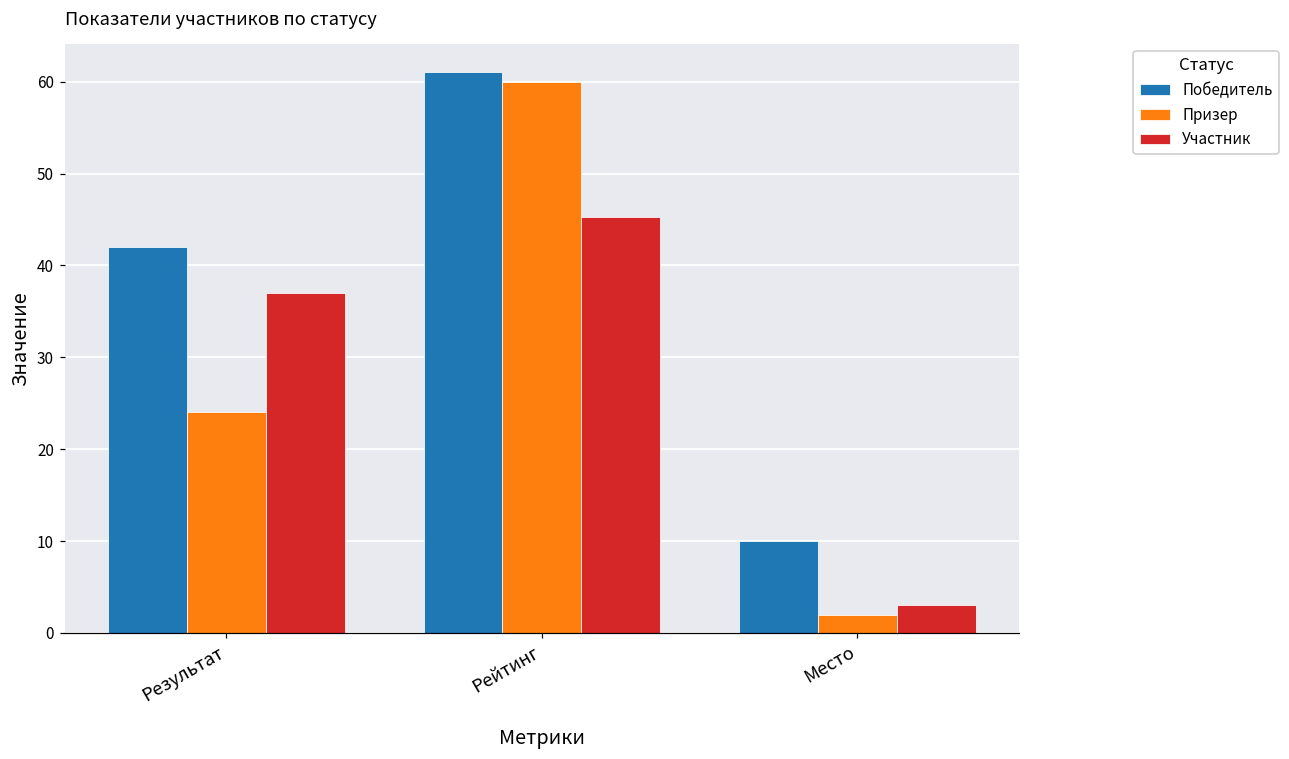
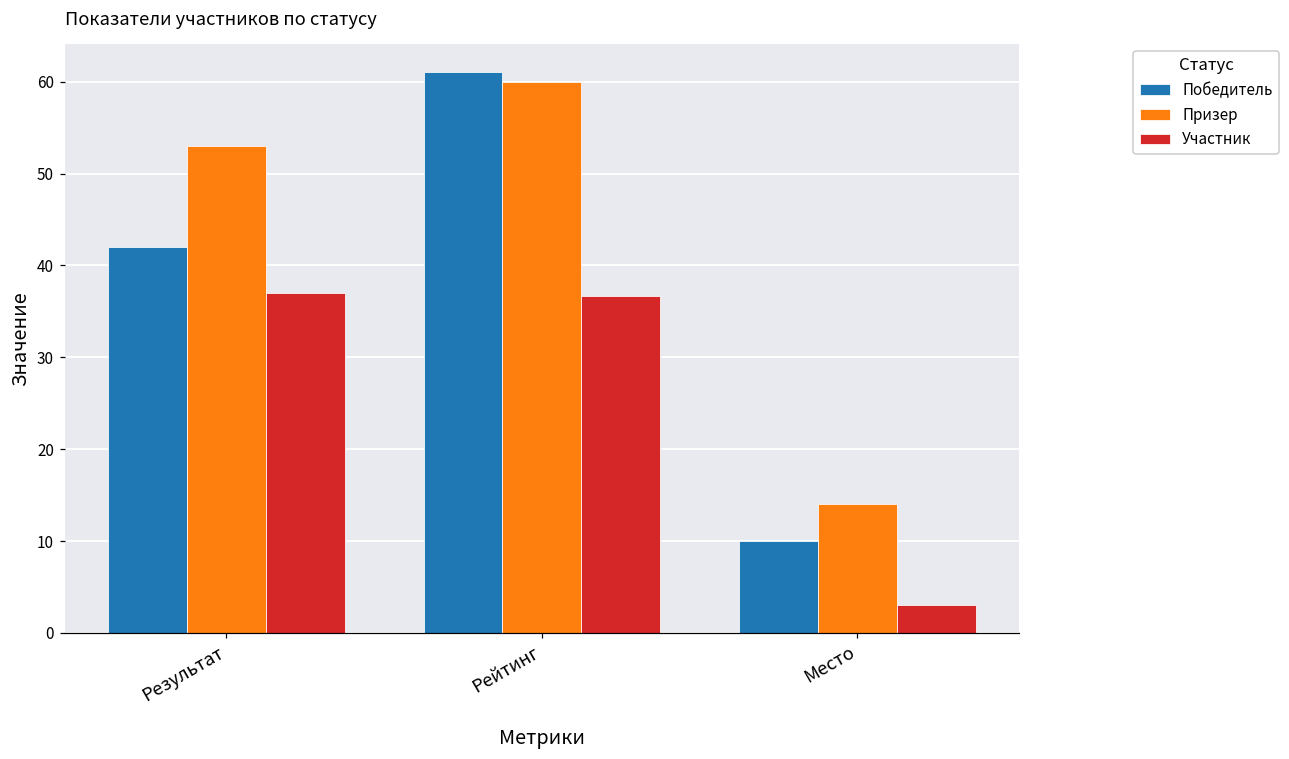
  {
    "Победитель": {
      "Результат": 42,
      "Рейтинг": 61,
      "Место": 10
    },
    "Призер": {
-     "Результат": 24,
+     "Результат": 53,
      "Рейтинг": 60,
-     "Место": 2
+     "Место": 14
    },
    "Участник": {
      "Результат": 37,
-     "Рейтинг": 45,
+     "Рейтинг": 37,
      "Место": 3
    }
  }
